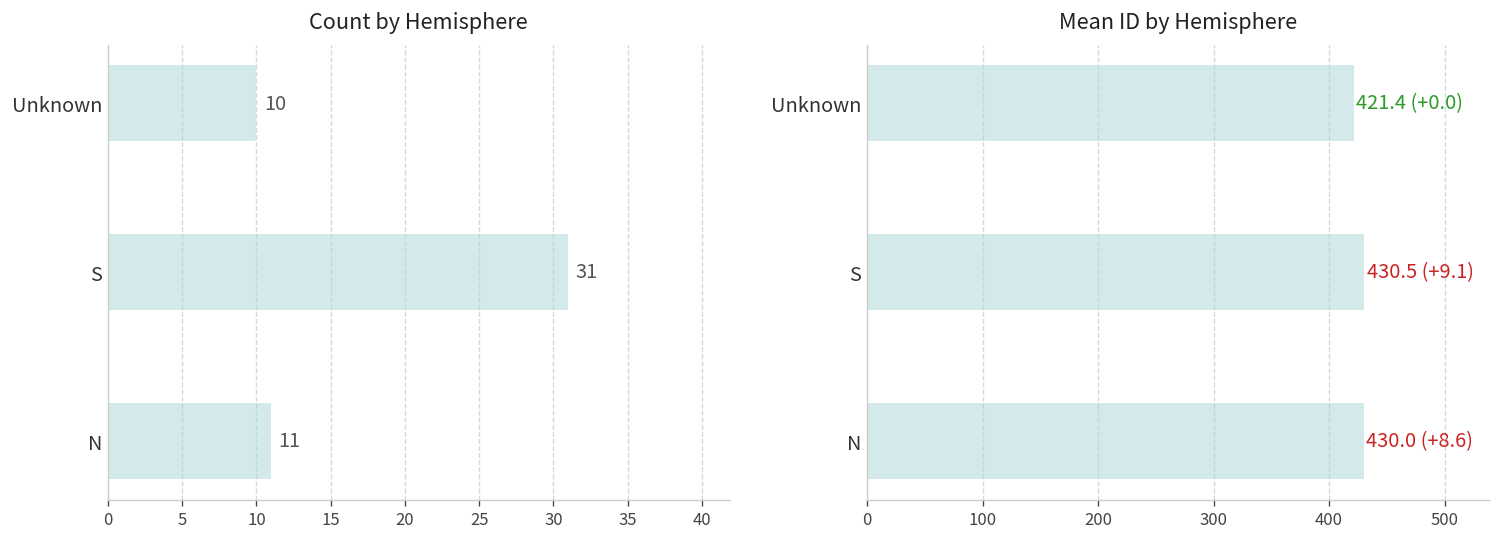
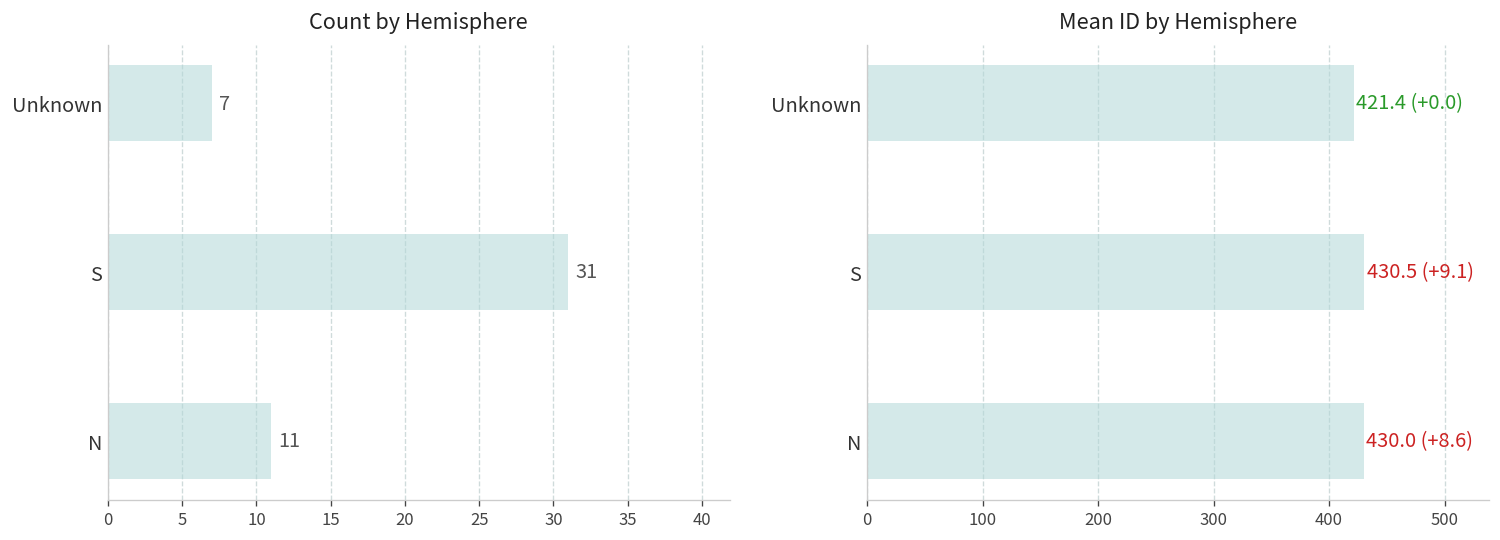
  {
    "Count by Hemisphere": {
-     "Unknown": 10,
+     "Unknown": 7,
      "S": 31,
      "N": 11
    },
    "Mean ID by Hemisphere": {
      "Unknown": 421.4,
      "S": 430.5,
      "N": 430.0
    }
  }
